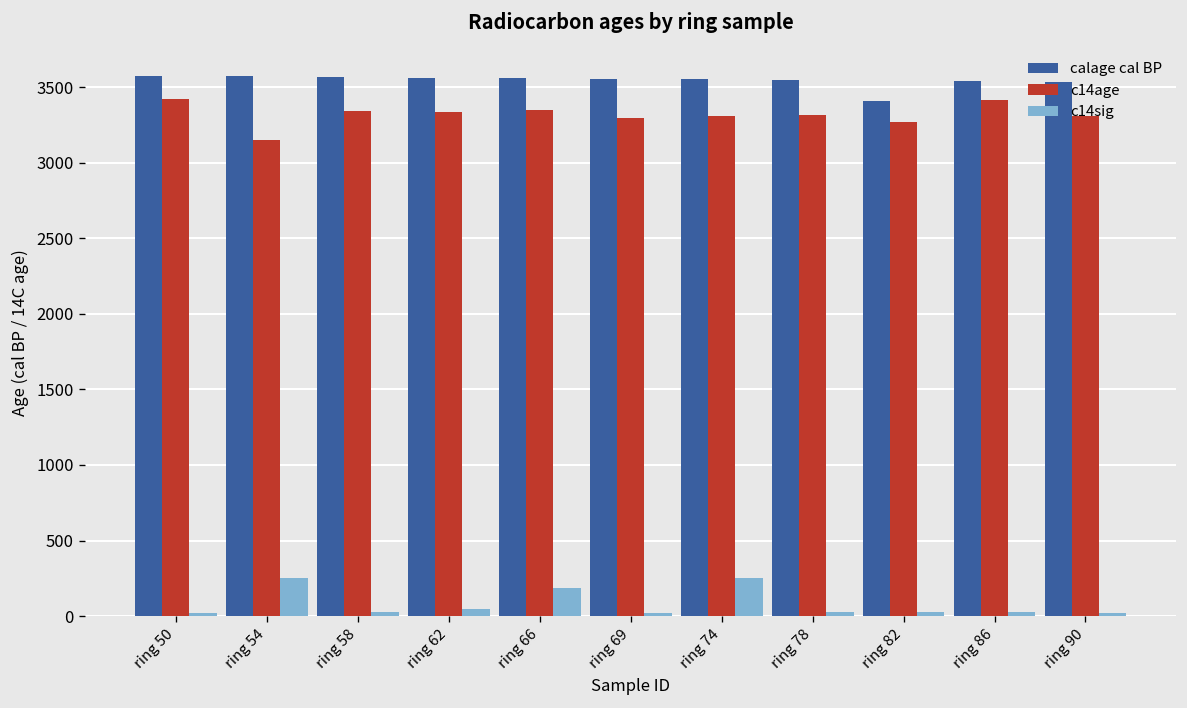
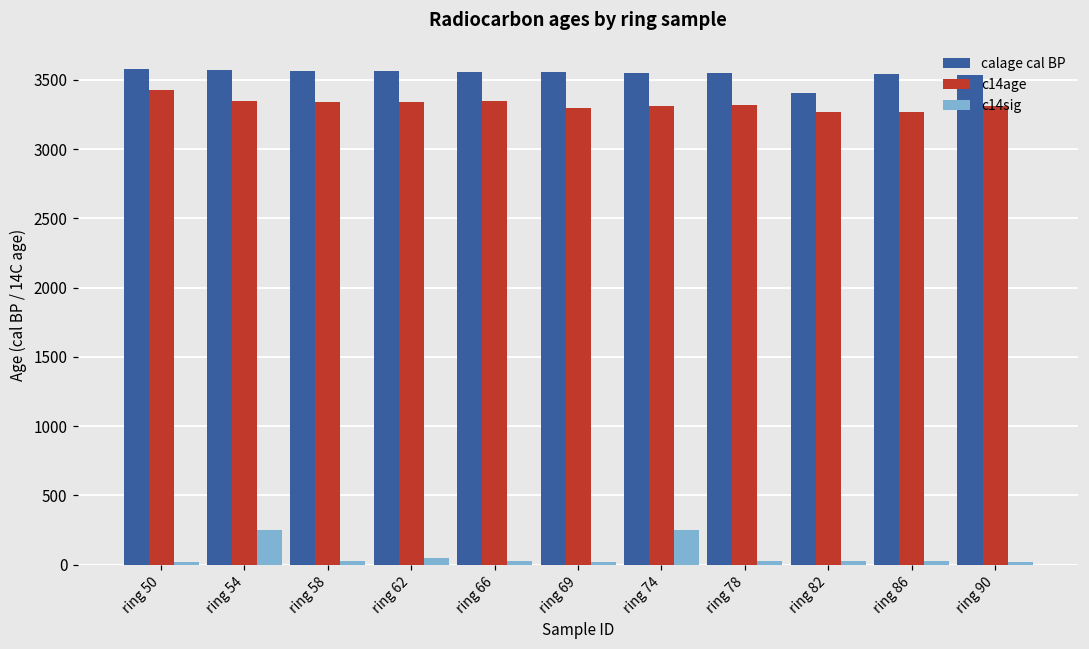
  {
    "calage cal BP": {
      "ring 50": 3570,
      "ring 54": 3570,
      "ring 58": 3570,
      "ring 62": 3560,
      "ring 66": 3560,
      "ring 69": 3560,
      "ring 74": 3550,
      "ring 78": 3550,
      "ring 82": 3410,
      "ring 86": 3540,
      "ring 90": 3530
    },
    "c14age": {
      "ring 50": 3420,
-     "ring 54": 3150,
+     "ring 54": 3350,
      "ring 58": 3340,
      "ring 62": 3340,
      "ring 66": 3350,
      "ring 69": 3300,
      "ring 74": 3310,
      "ring 78": 3320,
      "ring 82": 3270,
-     "ring 86": 3410,
+     "ring 86": 3270,
      "ring 90": 3310
    },
    "c14sig": {
      "ring 50": 20,
      "ring 54": 250,
      "ring 58": 30,
      "ring 62": 50,
-     "ring 66": 190,
+     "ring 66": 30,
      "ring 69": 20,
      "ring 74": 250,
      "ring 78": 30,
      "ring 82": 30,
      "ring 86": 30,
      "ring 90": 20
    }
  }
